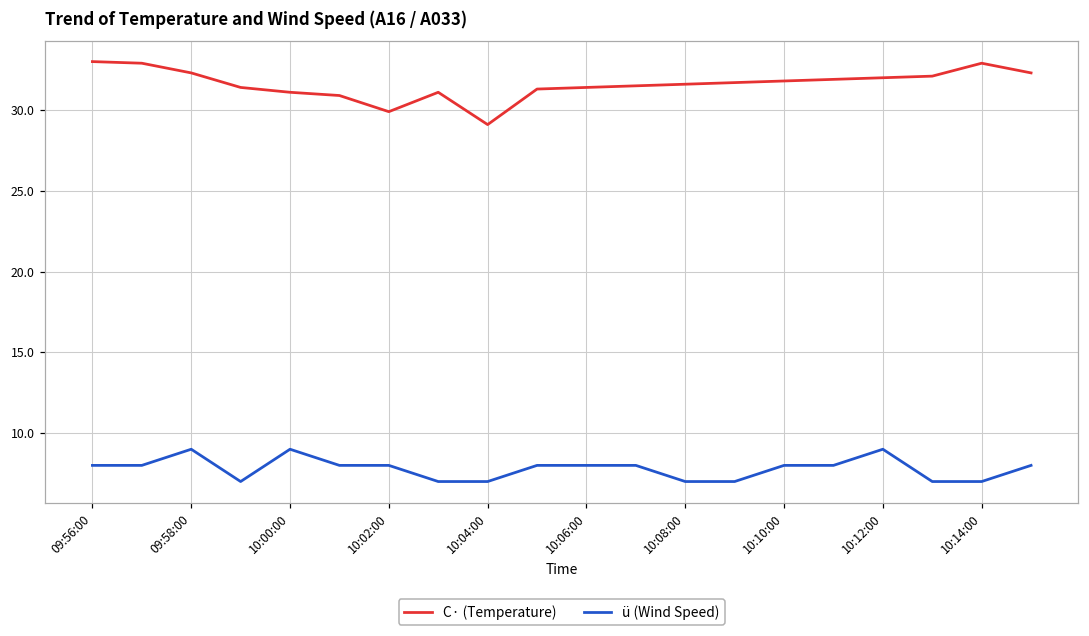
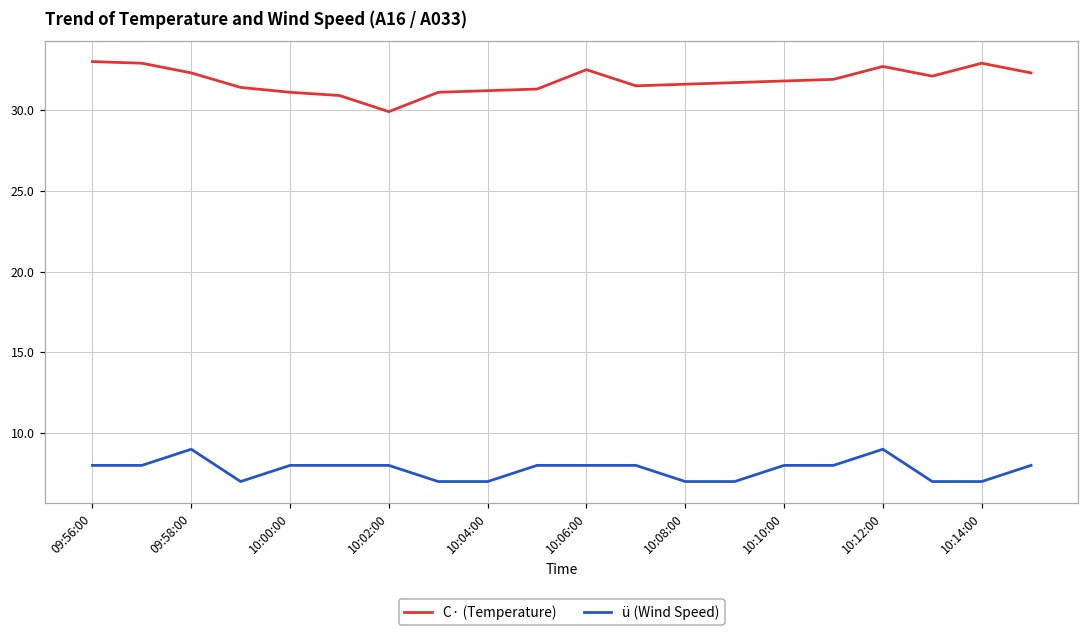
  {
    "C· (Temperature)": {
      "09:56:00": 33.0,
      "09:58:00": 32.3,
      "10:00:00": 31.1,
      "10:02:00": 29.9,
-     "10:04:00": 29.1,
-     "10:06:00": 31.4,
+     "10:04:00": 31.2,
+     "10:06:00": 32.5,
      "10:08:00": 31.6,
      "10:10:00": 31.8,
-     "10:12:00": 32.0,
+     "10:12:00": 32.7,
      "10:14:00": 32.9
    },
    "ü (Wind Speed)": {
      "09:56:00": 8,
      "09:58:00": 9,
-     "10:00:00": 9,
+     "10:00:00": 8,
      "10:02:00": 8,
      "10:04:00": 7,
      "10:06:00": 8,
      "10:08:00": 7,
      "10:10:00": 8,
      "10:12:00": 9,
      "10:14:00": 7
    }
  }
